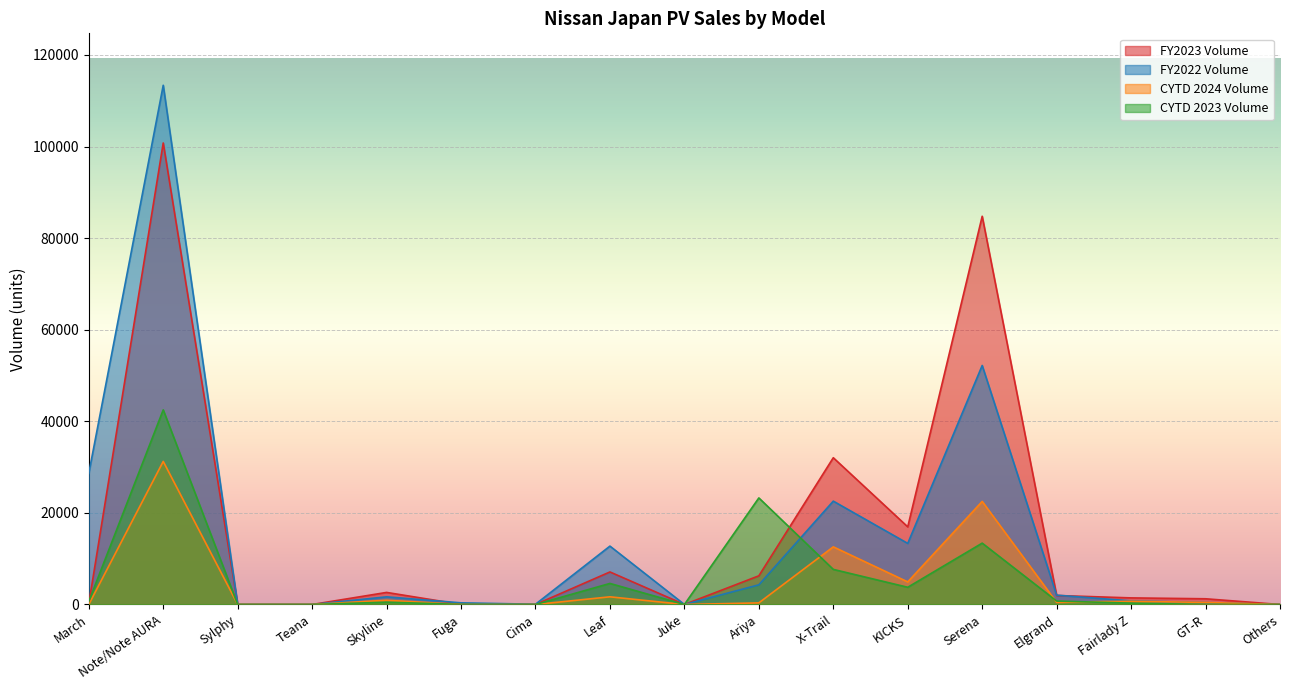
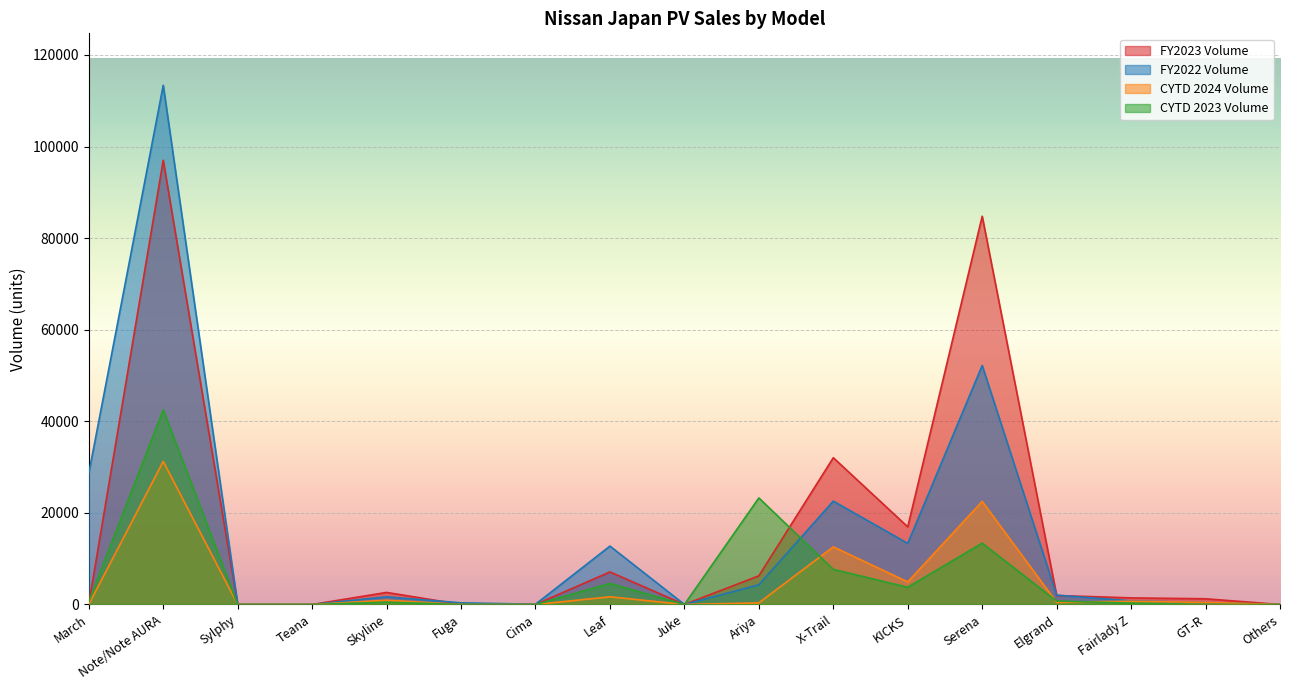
  {
    "FY2023 Volume": {
-     "Note/Note AURA": 101000,
+     "Note/Note AURA": 97000,
      "Skyline": 3000,
      "Leaf": 7000,
      "Ariya": 6000,
      "X-Trail": 32000,
      "KICKS": 17000,
      "Serena": 85000,
      "Fairlady Z": 1000,
      "GT-R": 1000
    },
    "FY2022 Volume": {
      "March": 29000,
      "Note/Note AURA": 113000,
      "Skyline": 2000,
      "Leaf": 13000,
      "Ariya": 4000,
      "X-Trail": 23000,
      "KICKS": 13000,
      "Serena": 52000
    },
    "CYTD 2024 Volume": {
      "Note/Note AURA": 31000,
      "Leaf": 2000,
      "Ariya": 0,
      "X-Trail": 13000,
      "KICKS": 5000,
      "Serena": 23000
    },
    "CYTD 2023 Volume": {
      "Note/Note AURA": 43000,
      "Leaf": 5000,
      "Ariya": 23000,
      "X-Trail": 8000,
      "KICKS": 4000,
      "Serena": 13000
    }
  }
